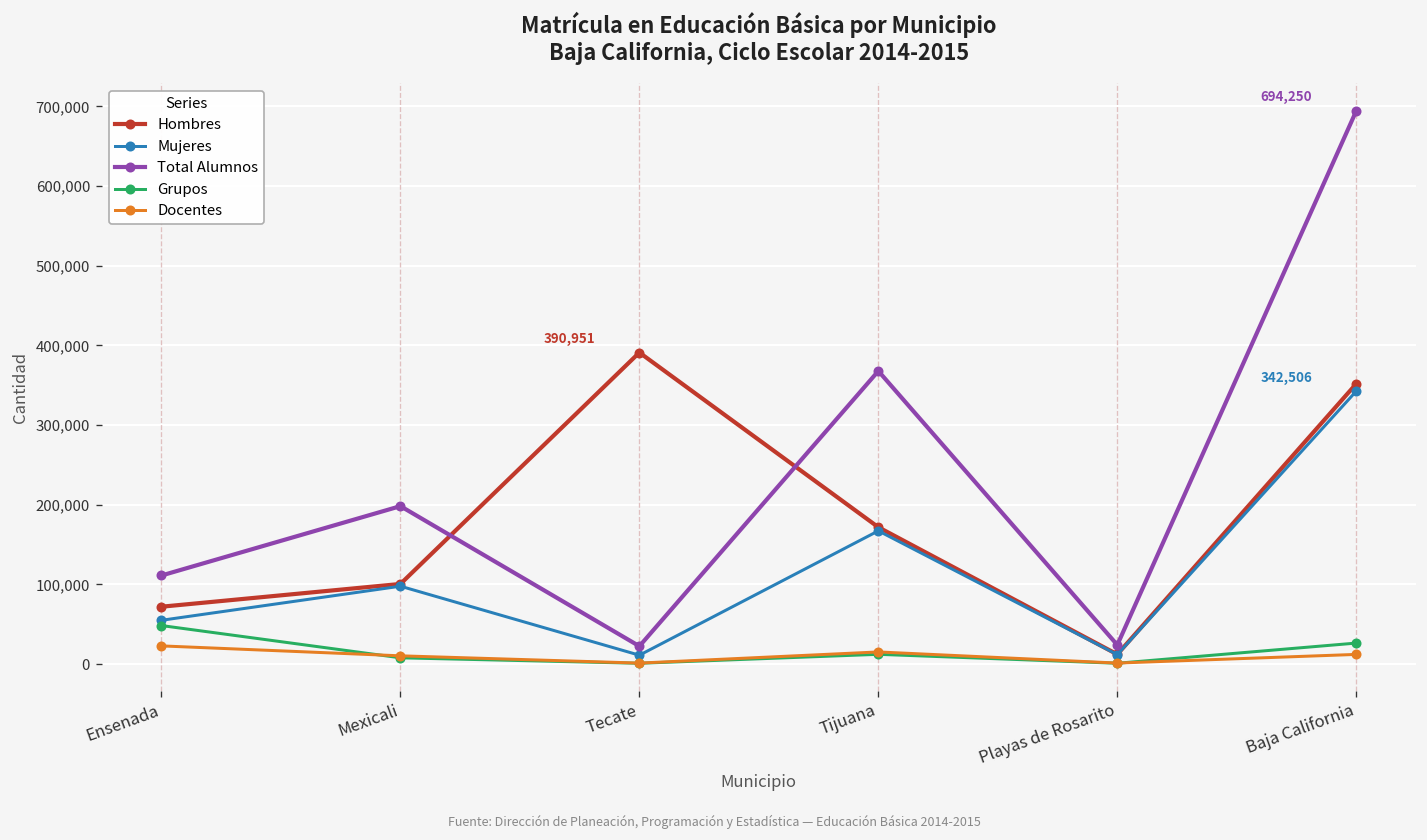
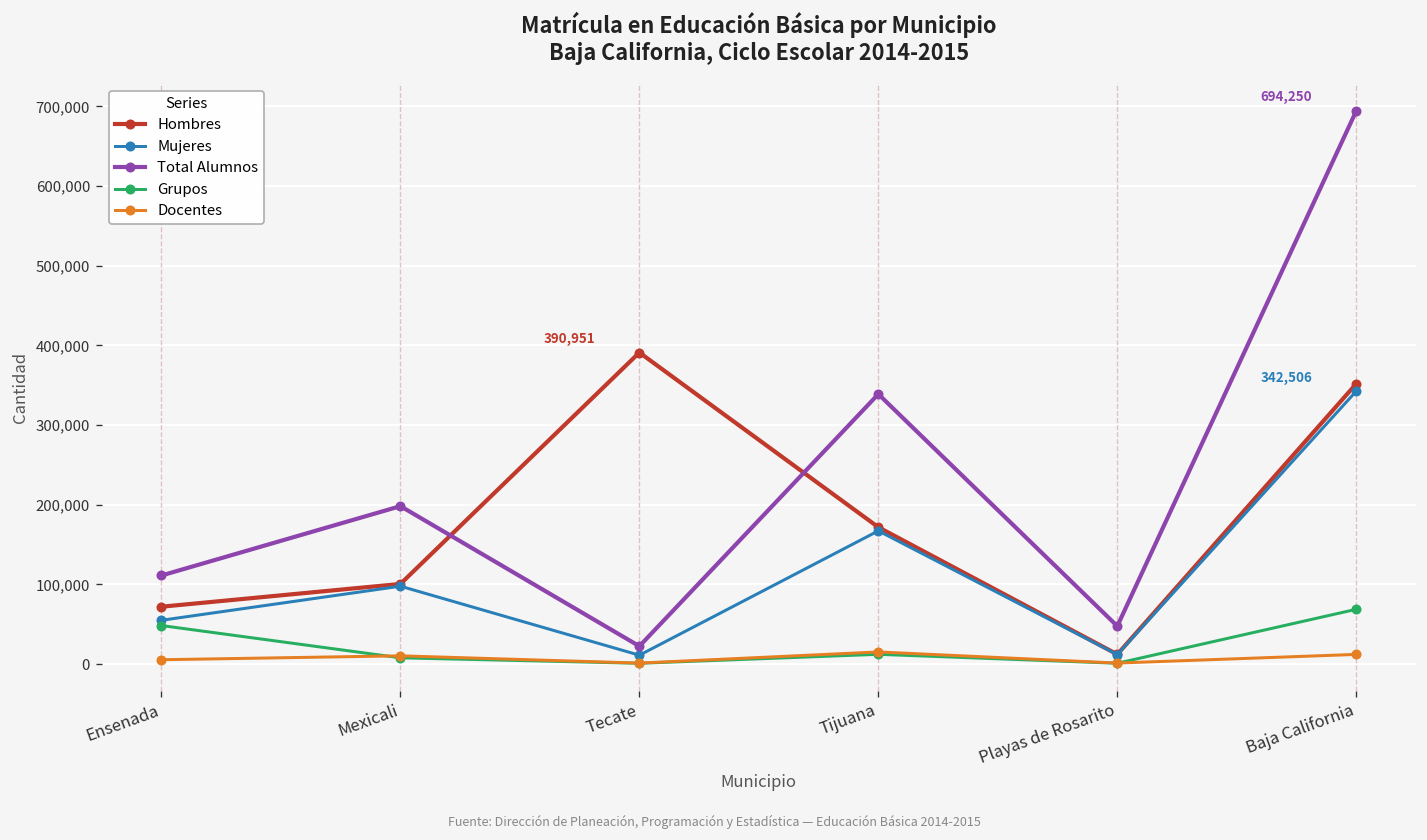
  {
    "Hombres": {
      "Ensenada": "70,000",
      "Tecate": "390,000",
      "Tijuana": "170,000",
      "Baja California": "350,000"
    },
    "Mujeres": {
      "Ensenada": "50,000",
      "Tecate": "10,000",
      "Tijuana": "170,000",
      "Baja California": "340,000"
    },
    "Total Alumnos": {
      "Ensenada": "110,000",
      "Mexicali": "200,000",
      "Tecate": "20,000",
-     "Tijuana": "370,000",
-     "Playas de Rosarito": "20,000",
+     "Tijuana": "340,000",
+     "Playas de Rosarito": "50,000",
      "Baja California": "690,000"
    },
    "Grupos": {
      "Ensenada": "50,000",
-     "Baja California": "30,000"
+     "Baja California": "70,000"
    },
    "Docentes": {
-     "Ensenada": "20,000",
+     "Ensenada": "10,000",
      "Baja California": "10,000"
    }
  }
